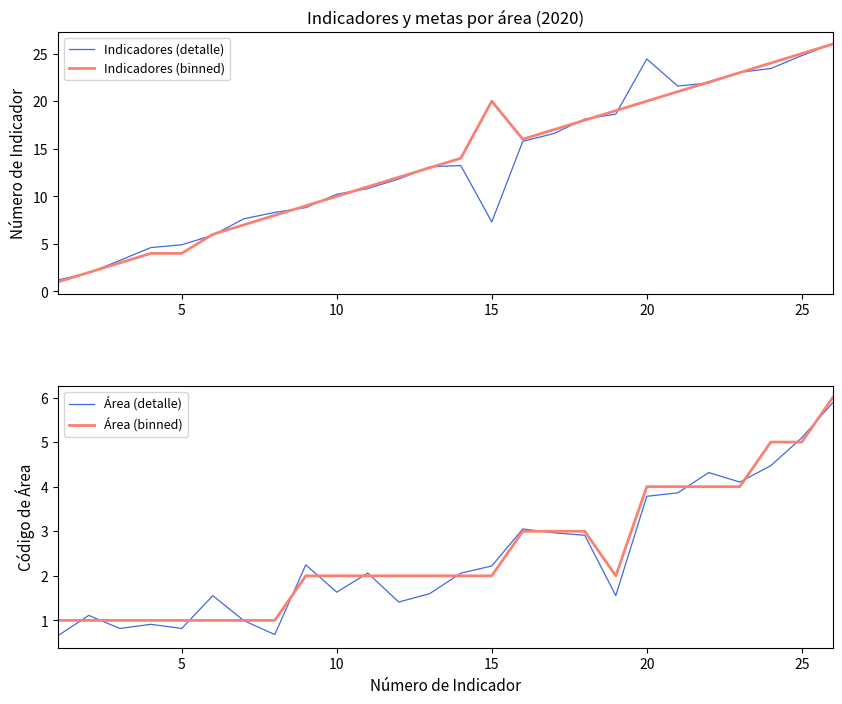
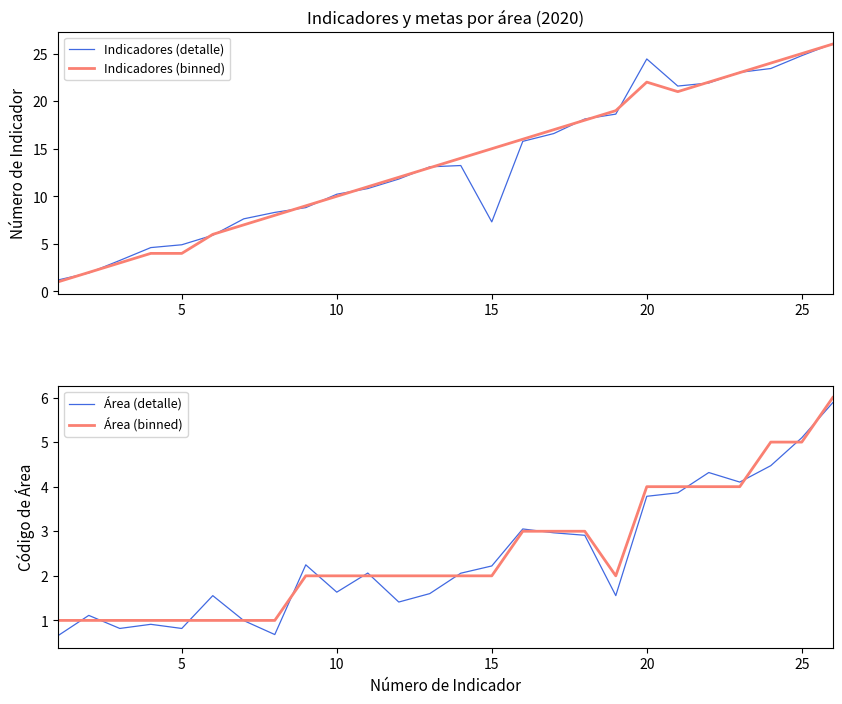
  {
    "Indicadores y metas por área (2020)": {
      "Indicadores (detalle)": {
        "5": 5,
        "15": 7,
        "20": 24
      },
      "Indicadores (binned)": {
        "5": 4,
-       "15": 20,
-       "20": 20
+       "15": 15,
+       "20": 22
      }
    }
  }
